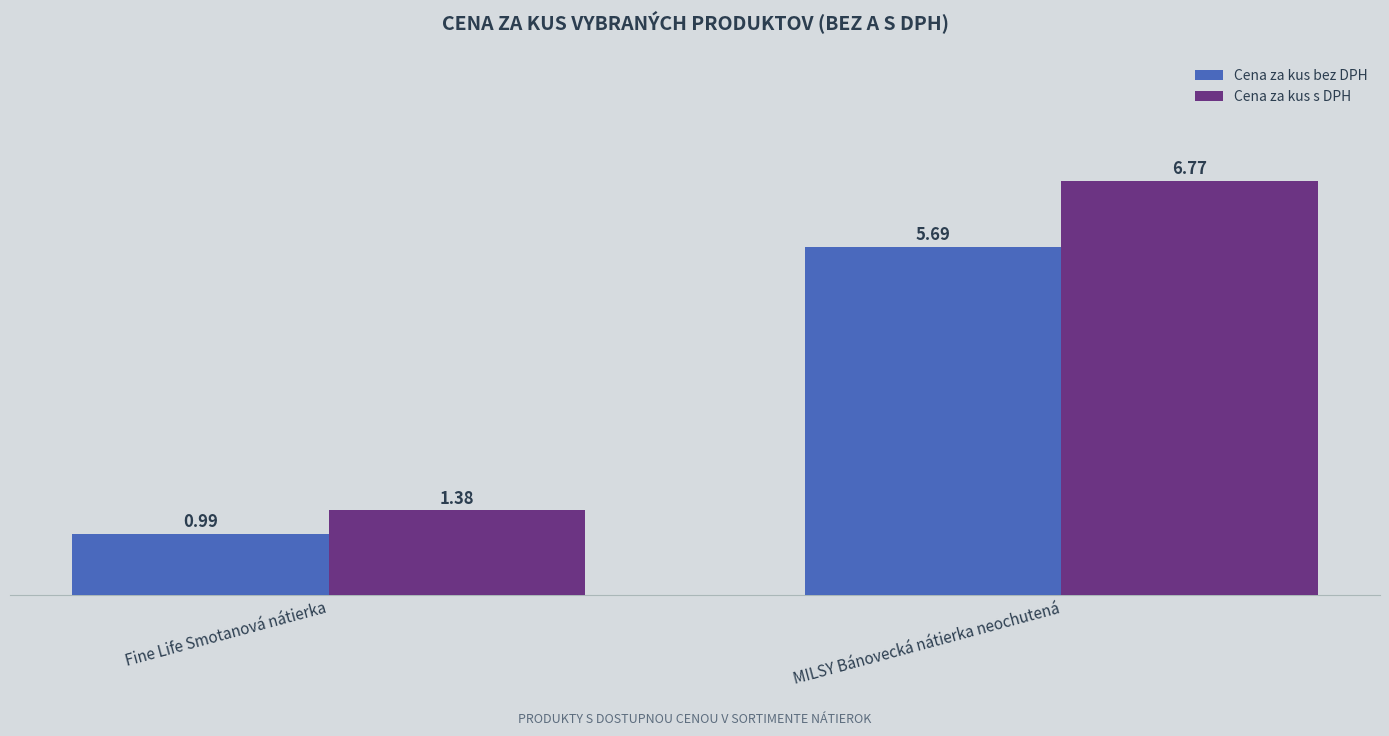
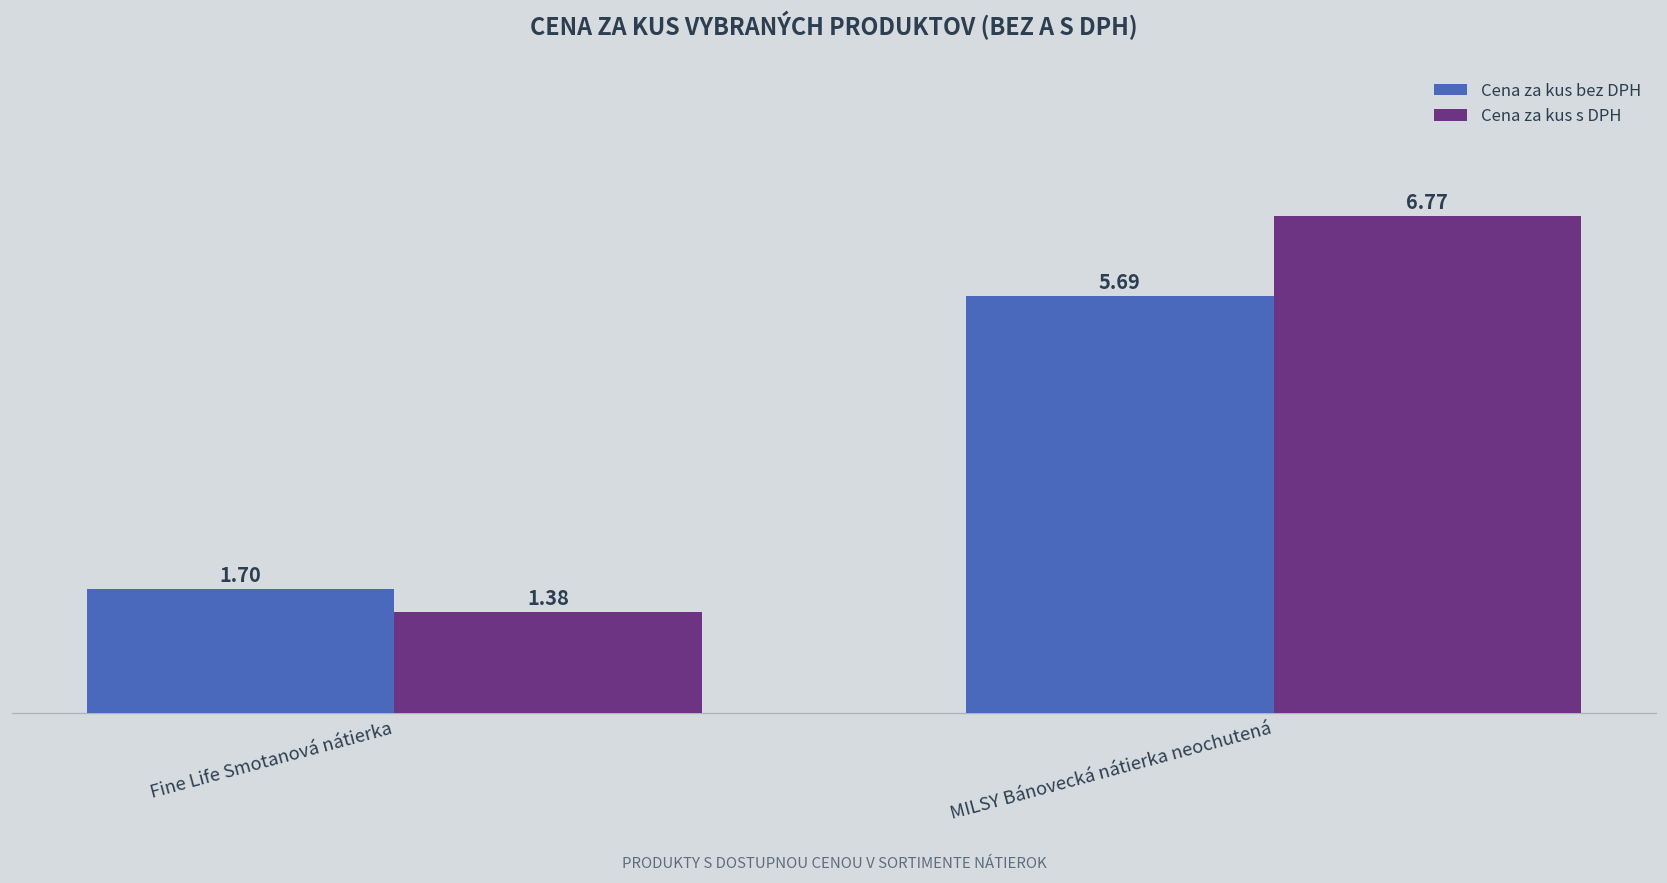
  {
    "Cena za kus bez DPH": {
-     "Fine Life Smotanová nátierka": 0.99,
+     "Fine Life Smotanová nátierka": 1.70,
      "MILSY Bánovecká nátierka neochutená": 5.69
    },
    "Cena za kus s DPH": {
      "Fine Life Smotanová nátierka": 1.38,
      "MILSY Bánovecká nátierka neochutená": 6.77
    }
  }
